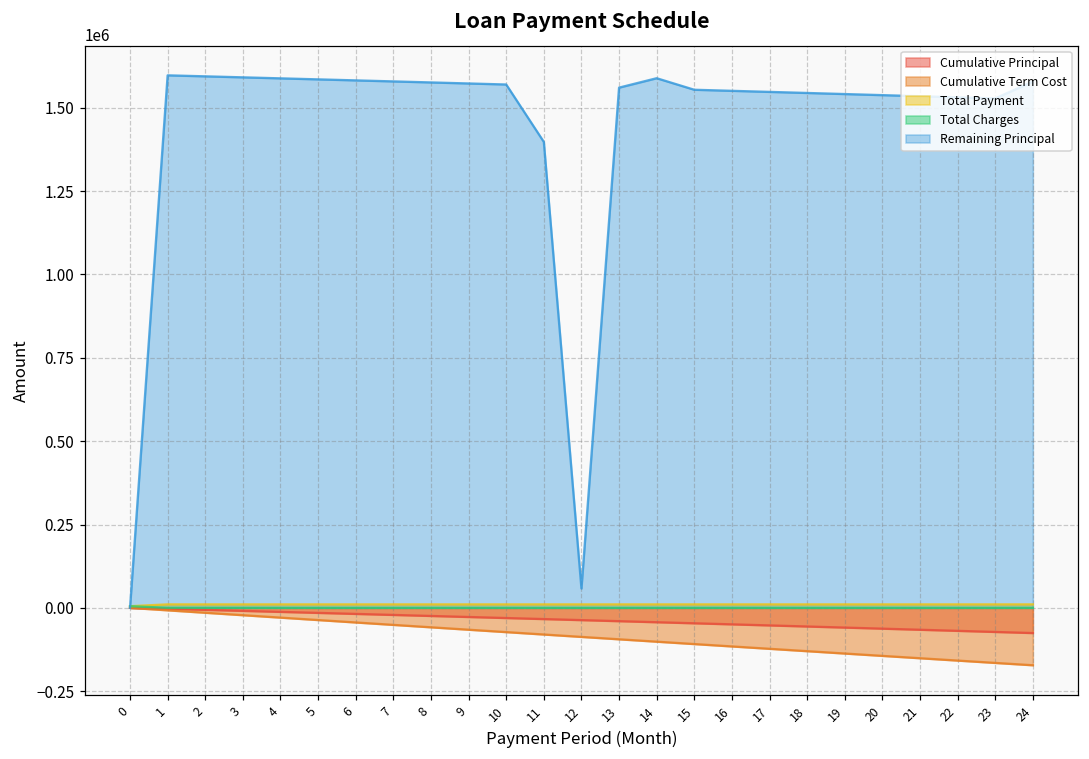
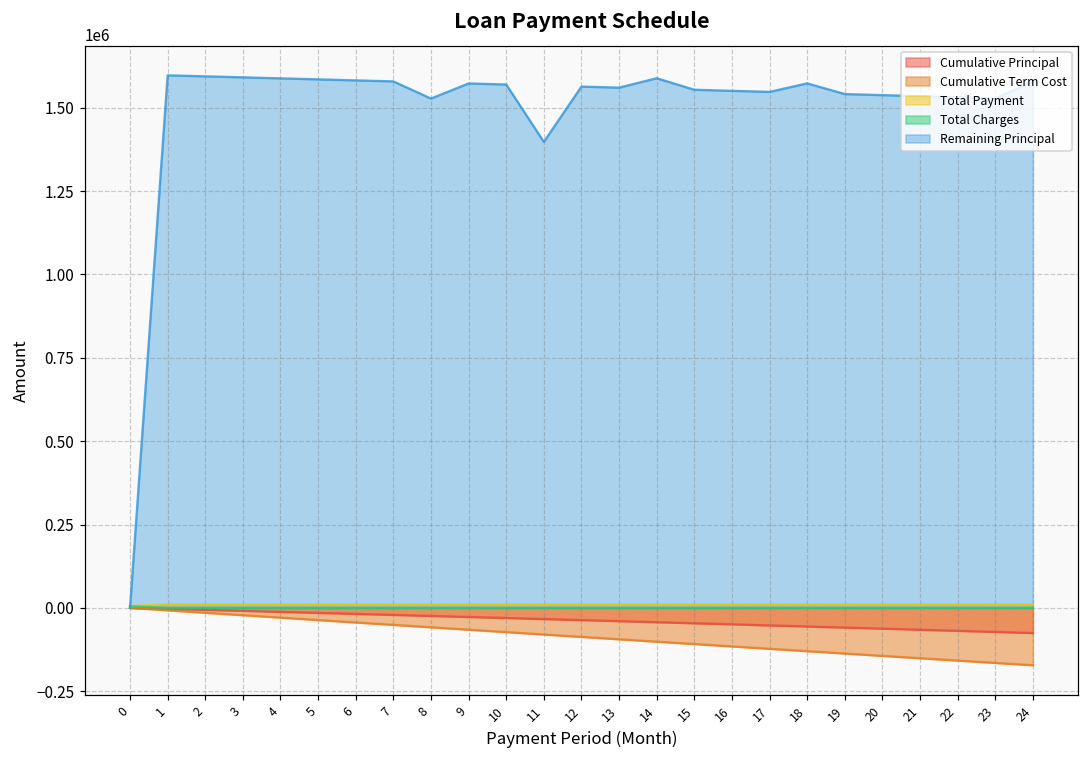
  {
    "Remaining Principal": {
      "1": 1600000,
      "2": 1590000,
      "3": 1590000,
      "4": 1590000,
      "5": 1580000,
      "6": 1580000,
      "7": 1580000,
-     "8": 1580000,
+     "8": 1530000,
      "9": 1570000,
      "10": 1570000,
      "11": 1400000,
-     "12": 60000,
+     "12": 1560000,
      "13": 1560000,
      "14": 1590000,
      "15": 1550000,
      "16": 1550000,
      "17": 1550000,
-     "18": 1540000,
+     "18": 1570000,
      "19": 1540000,
      "20": 1540000
    }
  }
